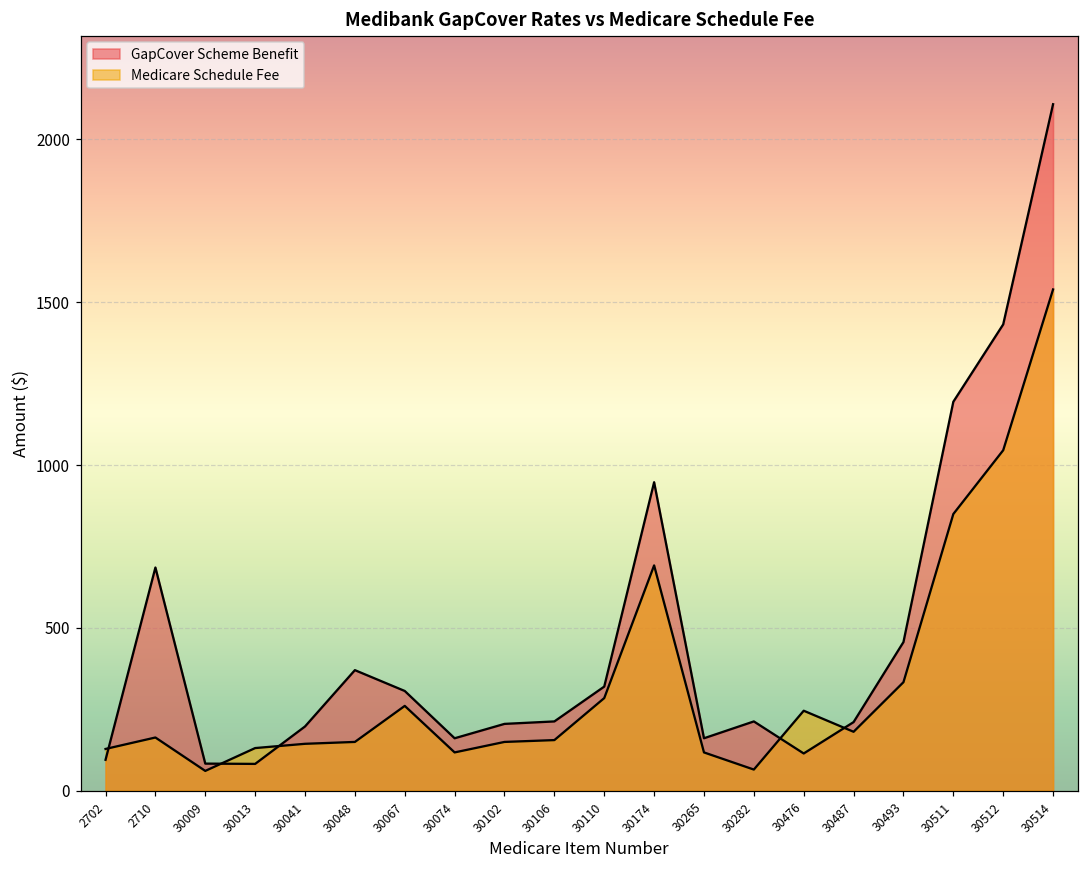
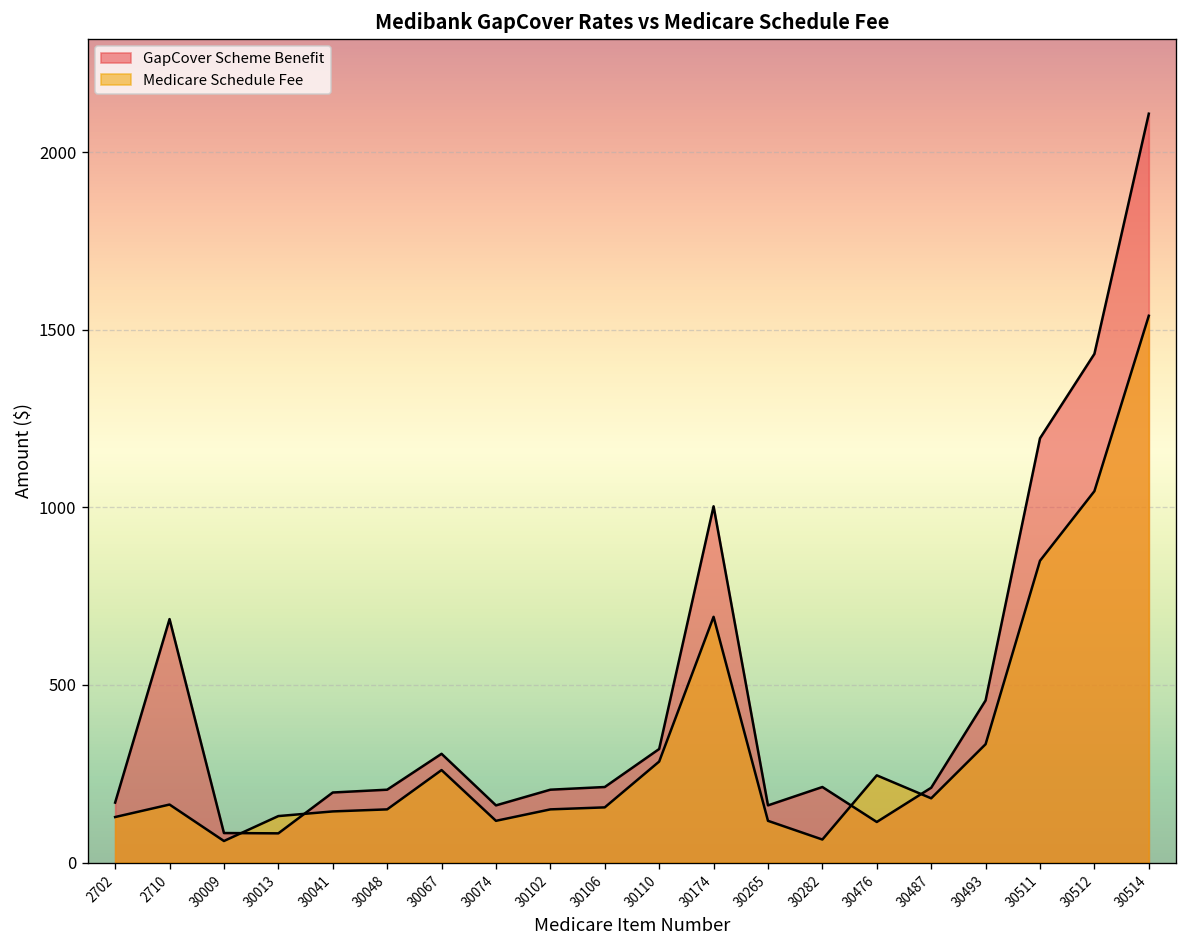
  {
    "GapCover Scheme Benefit": {
-     "2702": 90,
+     "2702": 170,
      "2710": 690,
      "30009": 80,
      "30013": 80,
      "30041": 200,
-     "30048": 370,
+     "30048": 210,
      "30067": 310,
      "30074": 160,
      "30102": 210,
      "30106": 210,
      "30110": 320,
-     "30174": 950,
+     "30174": 1000,
      "30265": 160,
      "30282": 210,
      "30476": 110,
      "30487": 210,
      "30493": 460,
      "30511": 1190,
      "30512": 1430,
      "30514": 2110
    },
    "Medicare Schedule Fee": {
      "2702": 130,
      "2710": 160,
      "30009": 60,
      "30013": 130,
      "30041": 140,
      "30048": 150,
      "30067": 260,
      "30074": 120,
      "30102": 150,
      "30106": 160,
      "30110": 280,
      "30174": 690,
      "30265": 120,
      "30282": 60,
      "30476": 250,
      "30487": 180,
      "30493": 330,
      "30511": 850,
      "30512": 1050,
      "30514": 1540
    }
  }
